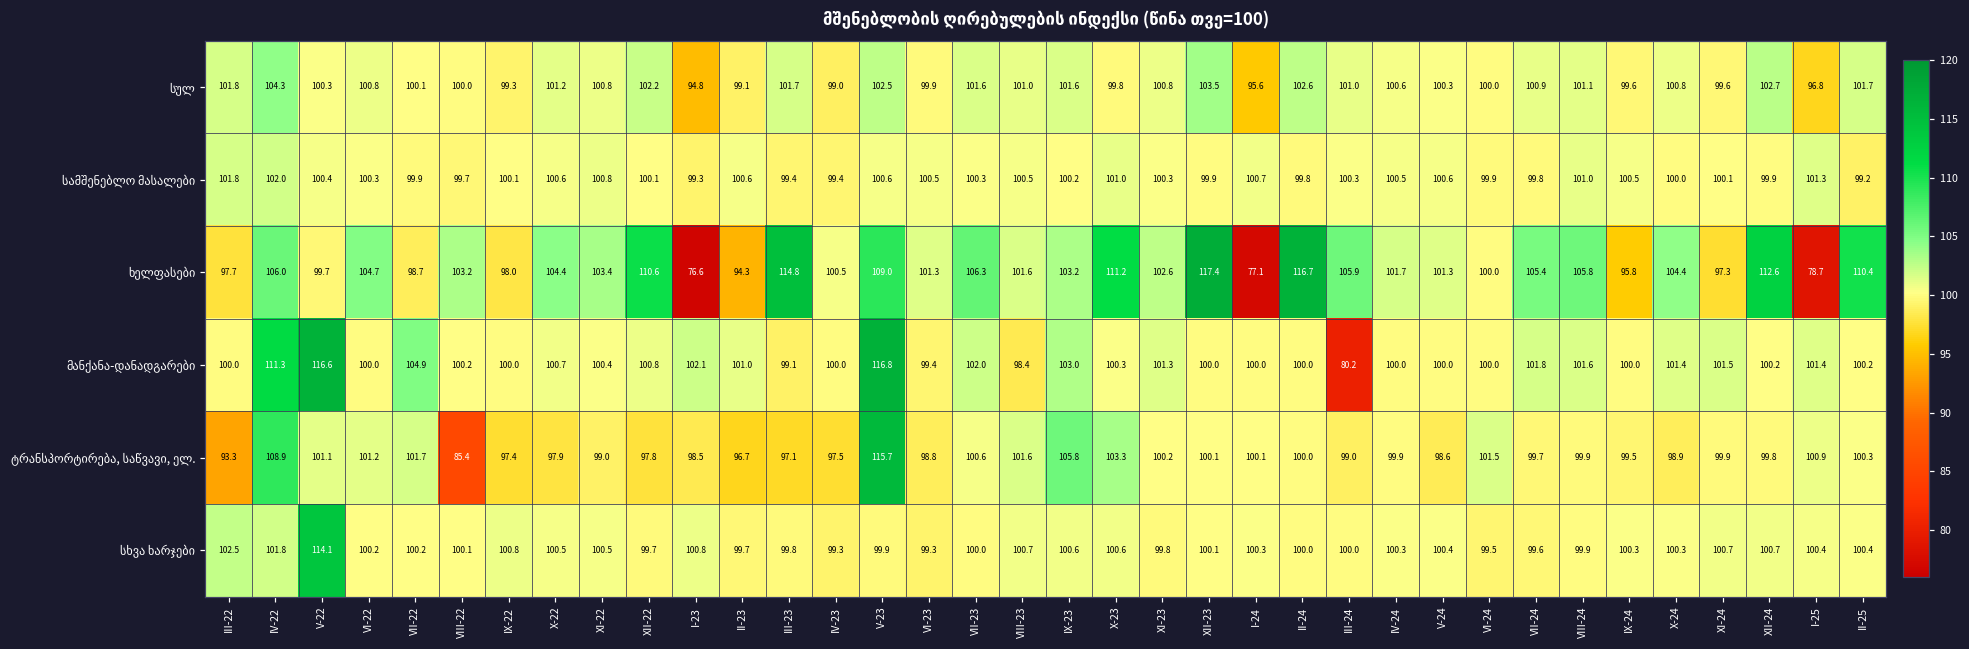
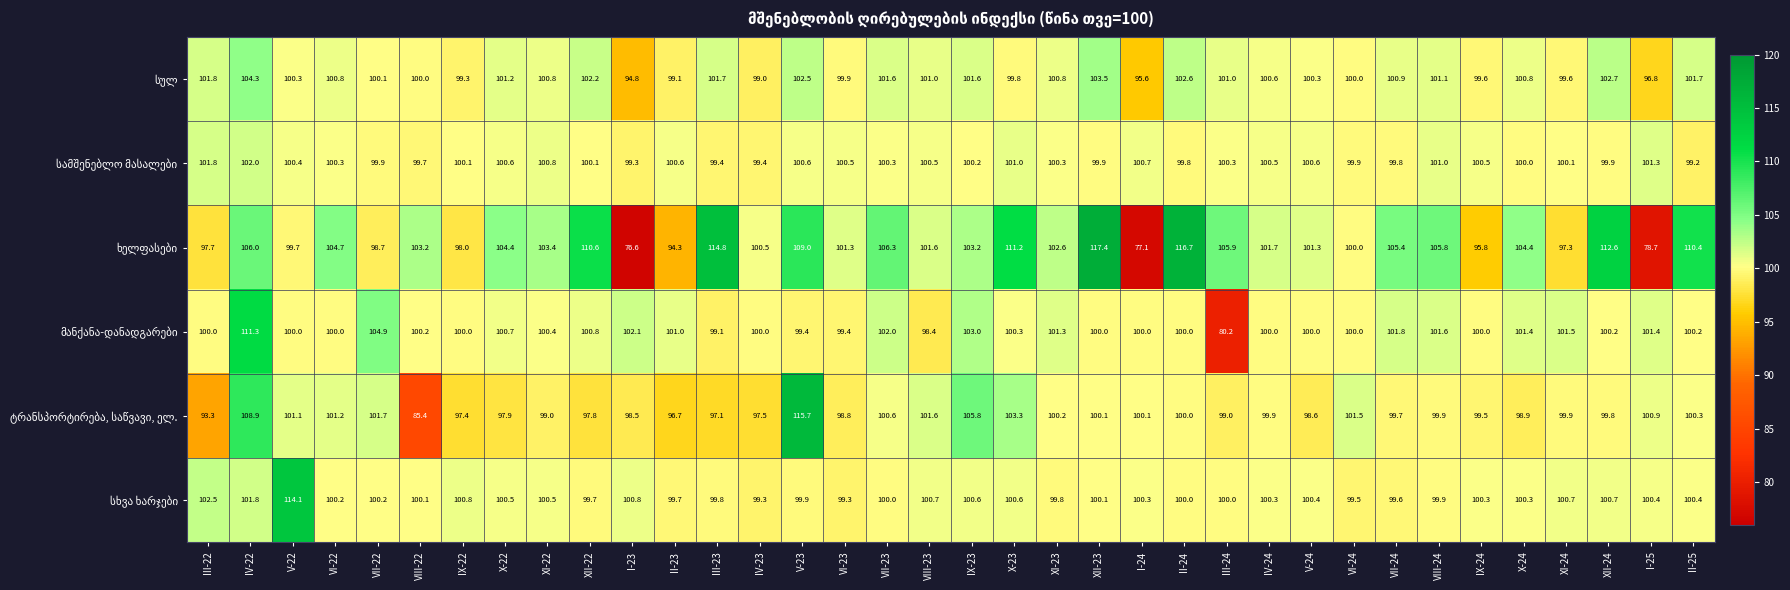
  {
    "მანქანა-დანადგარები": {
      "III-22": 100.0,
      "IV-22": 111.3,
-     "V-22": 116.6,
+     "V-22": 100.0,
      "VI-22": 100.0,
      "VII-22": 104.9,
      "VIII-22": 100.2,
      "IX-22": 100.0,
      "X-22": 100.7,
      "XI-22": 100.4,
      "XII-22": 100.8,
      "I-23": 102.1,
      "II-23": 101.0,
      "III-23": 99.1,
      "IV-23": 100.0,
-     "V-23": 116.8,
+     "V-23": 99.4,
      "VI-23": 99.4,
      "VII-23": 102.0,
      "VIII-23": 98.4,
      "IX-23": 103.0,
      "X-23": 100.3,
      "XI-23": 101.3,
      "XII-23": 100.0,
      "I-24": 100.0,
      "II-24": 100.0,
      "III-24": 80.2,
      "IV-24": 100.0,
      "V-24": 100.0,
      "VI-24": 100.0,
      "VII-24": 101.8,
      "VIII-24": 101.6,
      "IX-24": 100.0,
      "X-24": 101.4,
      "XI-24": 101.5,
      "XII-24": 100.2,
      "I-25": 101.4,
      "II-25": 100.2
    }
  }
